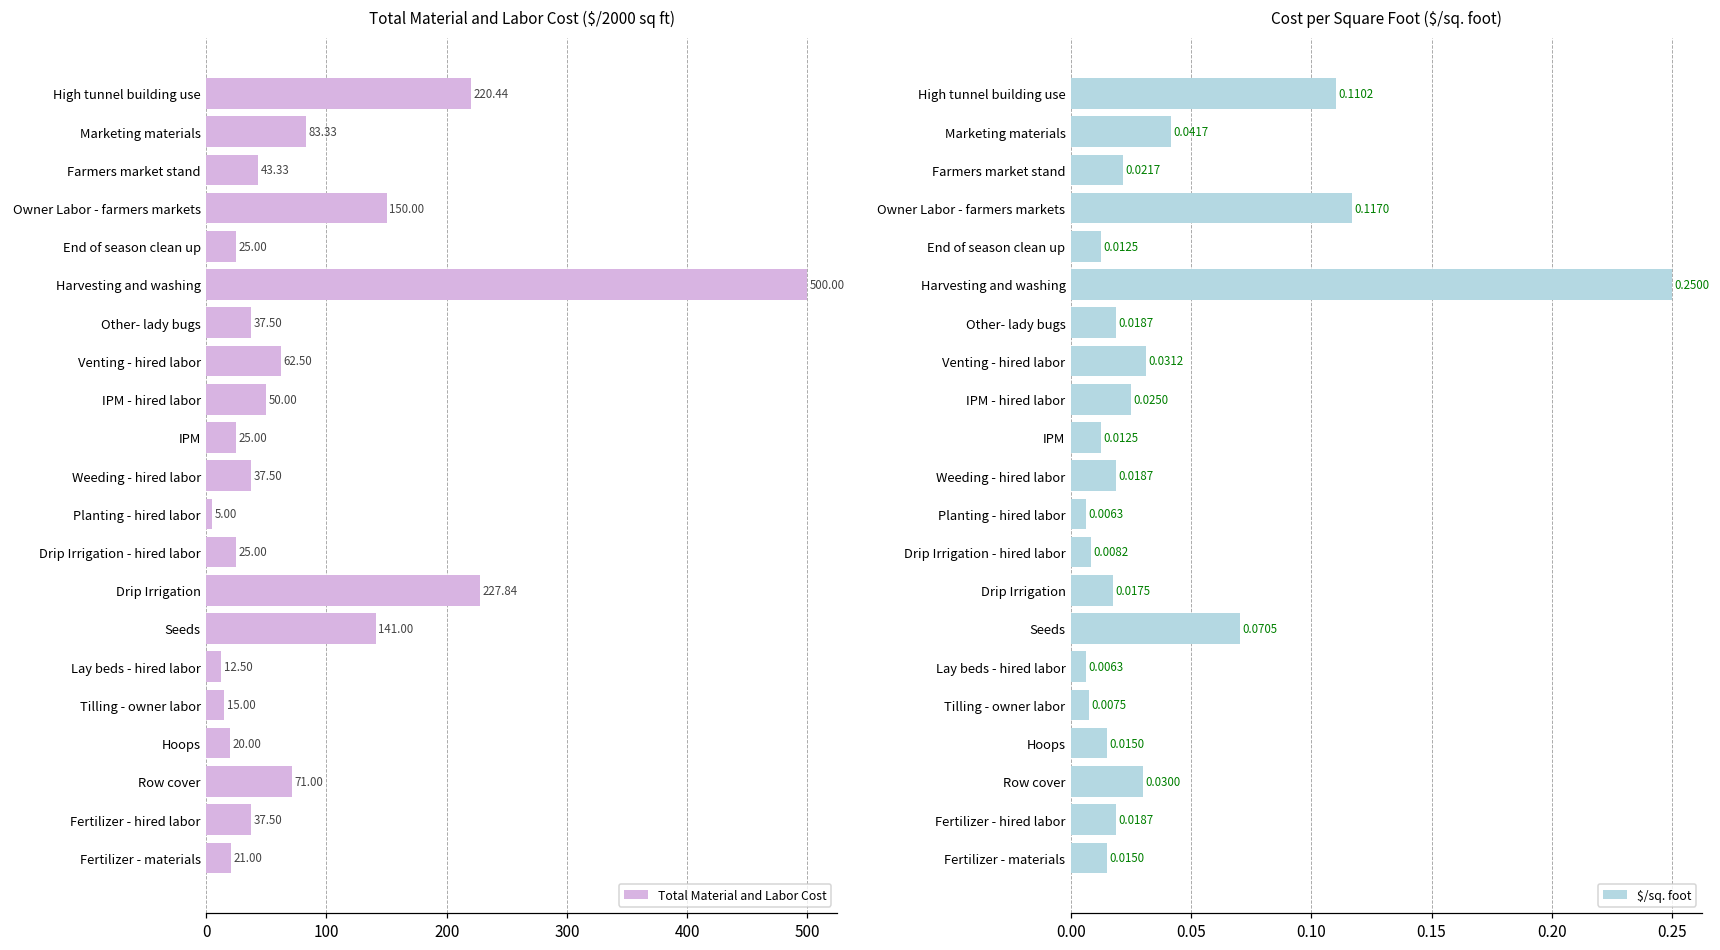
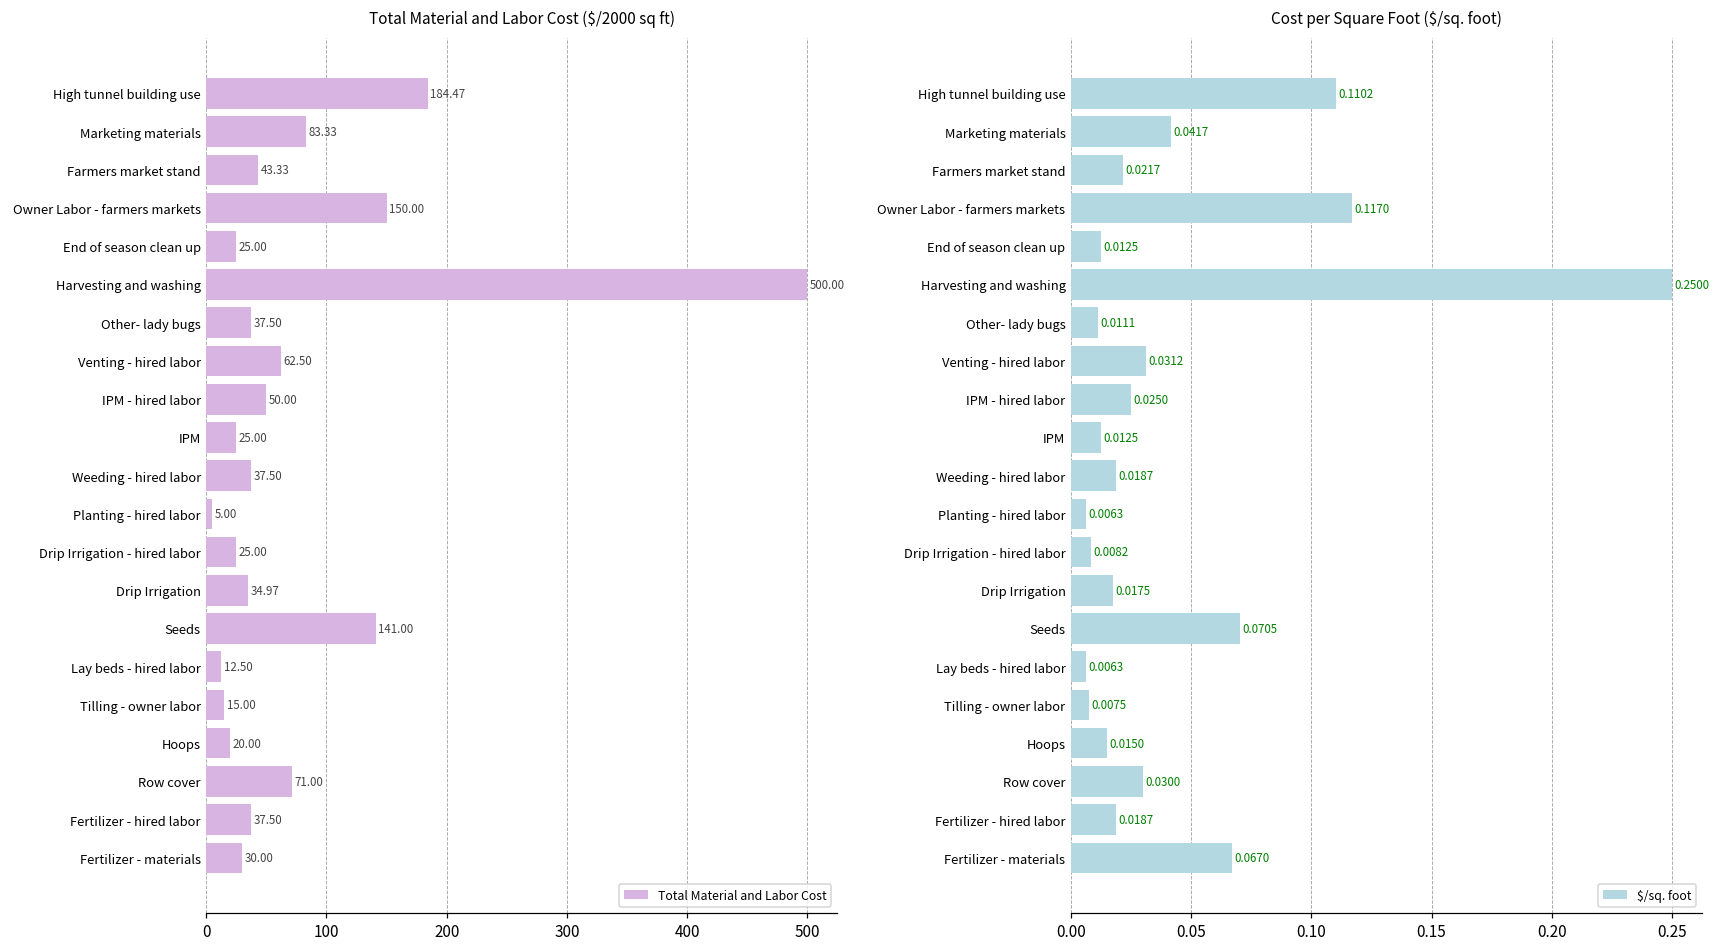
  {
    "Total Material and Labor Cost ($/2000 sq ft)": {
-     "High tunnel building use": 220.44,
+     "High tunnel building use": 184.47,
      "Marketing materials": 83.33,
      "Farmers market stand": 43.33,
      "Owner Labor - farmers markets": 150.00,
      "End of season clean up": 25.00,
      "Harvesting and washing": 500.00,
      "Other- lady bugs": 37.50,
      "Venting - hired labor": 62.50,
      "IPM - hired labor": 50.00,
      "IPM": 25.00,
      "Weeding - hired labor": 37.50,
      "Planting - hired labor": 5.00,
      "Drip Irrigation - hired labor": 25.00,
-     "Drip Irrigation": 227.84,
+     "Drip Irrigation": 34.97,
      "Seeds": 141.00,
      "Lay beds - hired labor": 12.50,
      "Tilling - owner labor": 15.00,
      "Hoops": 20.00,
      "Row cover": 71.00,
      "Fertilizer - hired labor": 37.50,
-     "Fertilizer - materials": 21.00
+     "Fertilizer - materials": 30.00
    },
    "Cost per Square Foot ($/sq. foot)": {
      "High tunnel building use": 0.1102,
      "Marketing materials": 0.0417,
      "Farmers market stand": 0.0217,
      "Owner Labor - farmers markets": 0.1170,
      "End of season clean up": 0.0125,
      "Harvesting and washing": 0.2500,
-     "Other- lady bugs": 0.0187,
+     "Other- lady bugs": 0.0111,
      "Venting - hired labor": 0.0312,
      "IPM - hired labor": 0.0250,
      "IPM": 0.0125,
      "Weeding - hired labor": 0.0187,
      "Planting - hired labor": 0.0063,
      "Drip Irrigation - hired labor": 0.0082,
      "Drip Irrigation": 0.0175,
      "Seeds": 0.0705,
      "Lay beds - hired labor": 0.0063,
      "Tilling - owner labor": 0.0075,
      "Hoops": 0.0150,
      "Row cover": 0.0300,
      "Fertilizer - hired labor": 0.0187,
-     "Fertilizer - materials": 0.0150
+     "Fertilizer - materials": 0.0670
    }
  }
